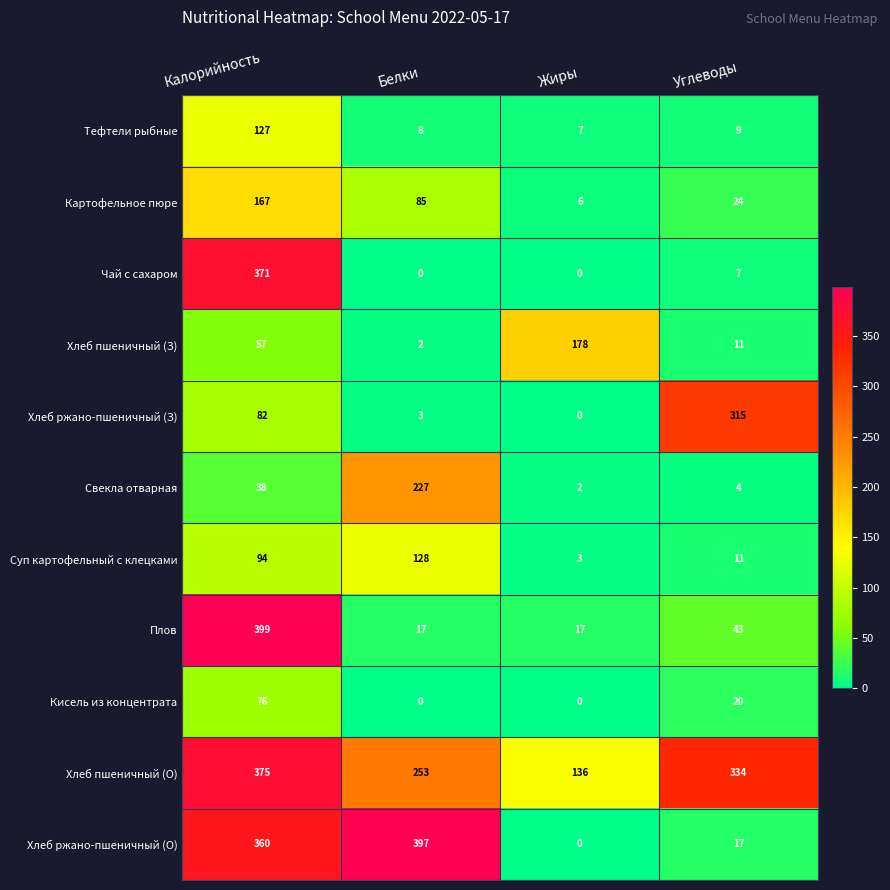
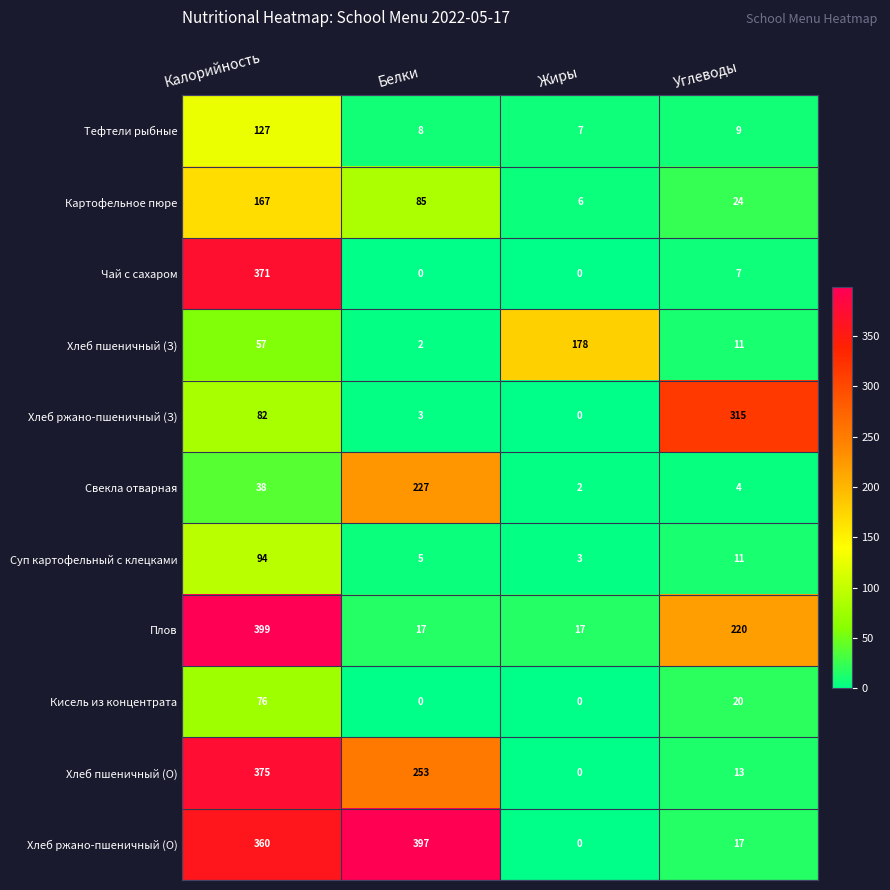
  {
    "Тефтели рыбные": {
      "Калорийность": 127,
      "Белки": 8,
      "Жиры": 7,
      "Углеводы": 9
    },
    "Картофельное пюре": {
      "Калорийность": 167,
      "Белки": 85,
      "Жиры": 6,
      "Углеводы": 24
    },
    "Чай с сахаром": {
      "Калорийность": 371,
      "Белки": 0,
      "Жиры": 0,
      "Углеводы": 7
    },
    "Хлеб пшеничный (З)": {
      "Калорийность": 57,
      "Белки": 2,
      "Жиры": 178,
      "Углеводы": 11
    },
    "Хлеб ржано-пшеничный (З)": {
      "Калорийность": 82,
      "Белки": 3,
      "Жиры": 0,
      "Углеводы": 315
    },
    "Свекла отварная": {
      "Калорийность": 38,
      "Белки": 227,
      "Жиры": 2,
      "Углеводы": 4
    },
    "Суп картофельный с клецками": {
      "Калорийность": 94,
-     "Белки": 128,
+     "Белки": 5,
      "Жиры": 3,
      "Углеводы": 11
    },
    "Плов": {
      "Калорийность": 399,
      "Белки": 17,
      "Жиры": 17,
-     "Углеводы": 43
+     "Углеводы": 220
    },
    "Кисель из концентрата": {
      "Калорийность": 76,
      "Белки": 0,
      "Жиры": 0,
      "Углеводы": 20
    },
    "Хлеб пшеничный (О)": {
      "Калорийность": 375,
      "Белки": 253,
-     "Жиры": 136,
-     "Углеводы": 334
+     "Жиры": 0,
+     "Углеводы": 13
    },
    "Хлеб ржано-пшеничный (О)": {
      "Калорийность": 360,
      "Белки": 397,
      "Жиры": 0,
      "Углеводы": 17
    }
  }
